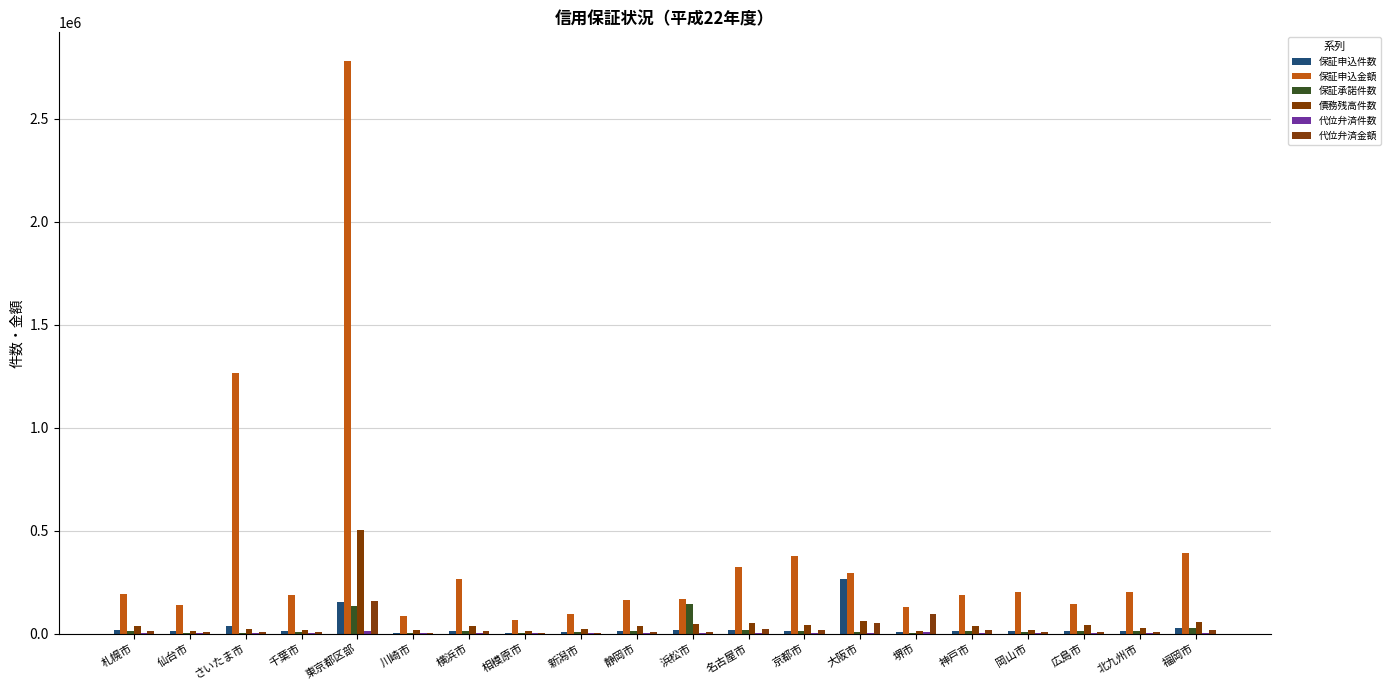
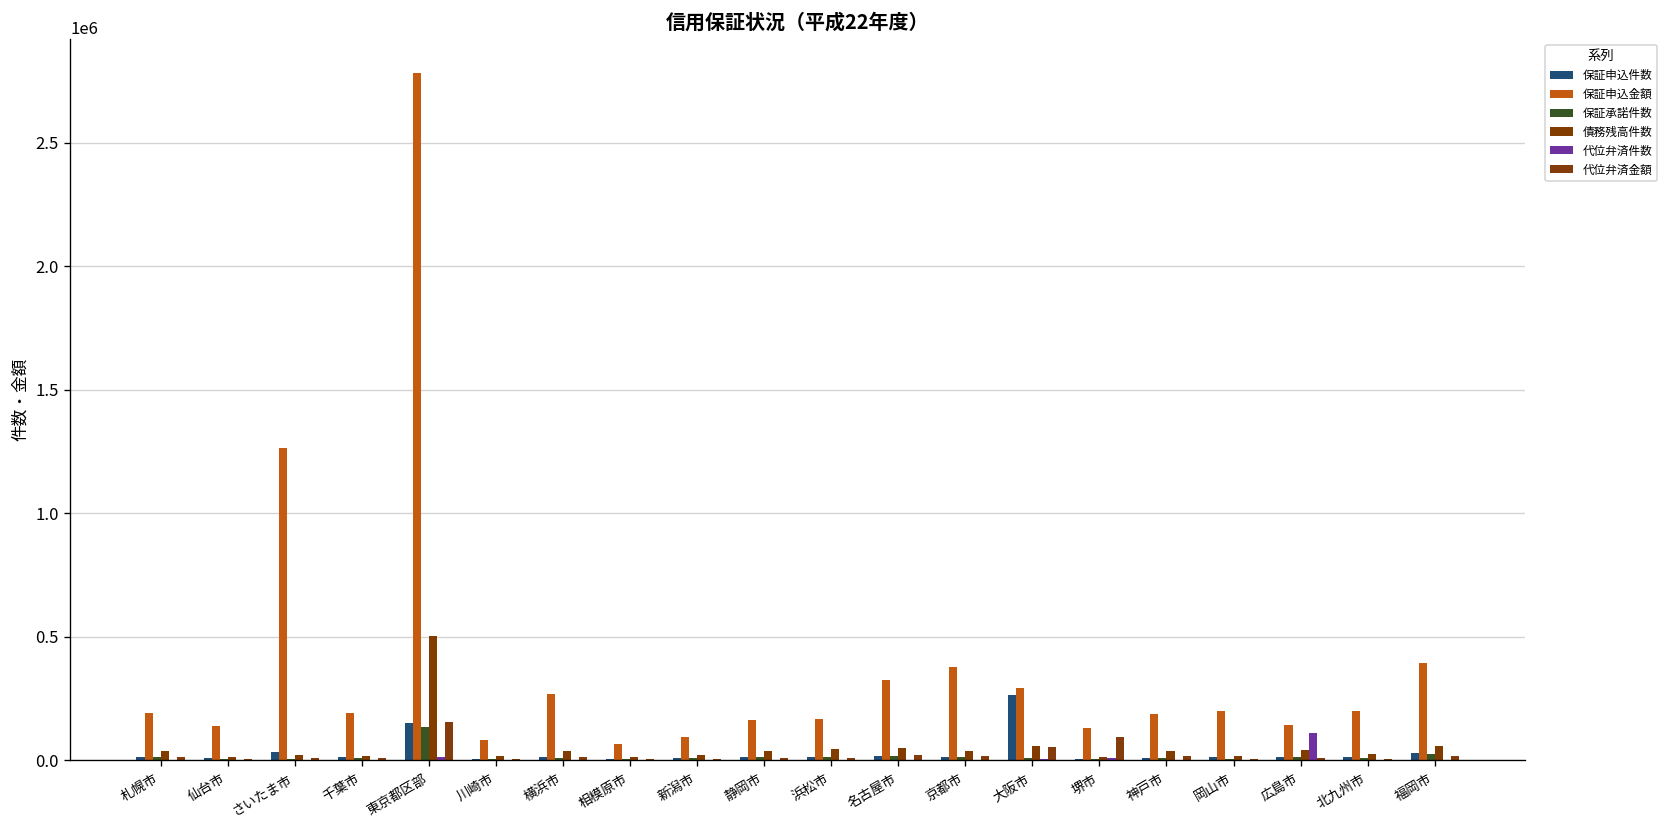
  {
    "保証申込件数": {
      "札幌市": 10000,
      "さいたま市": 30000,
      "千葉市": 10000,
      "東京都区部": 150000,
      "静岡市": 10000,
      "浜松市": 20000,
      "名古屋市": 20000,
      "京都市": 10000,
      "大阪市": 270000,
      "岡山市": 10000,
      "広島市": 10000,
      "福岡市": 30000
    },
    "保証申込金額": {
      "札幌市": 190000,
      "仙台市": 140000,
      "さいたま市": 1260000,
      "千葉市": 190000,
      "東京都区部": 2780000,
      "川崎市": 80000,
      "横浜市": 270000,
      "相模原市": 70000,
      "新潟市": 90000,
      "静岡市": 160000,
      "浜松市": 170000,
      "名古屋市": 320000,
      "京都市": 380000,
      "大阪市": 290000,
      "堺市": 130000,
      "神戸市": 190000,
      "岡山市": 200000,
      "広島市": 140000,
      "北九州市": 200000,
      "福岡市": 390000
    },
    "保証承諾件数": {
      "札幌市": 10000,
      "東京都区部": 130000,
      "静岡市": 10000,
-     "浜松市": 140000,
+     "浜松市": 10000,
      "名古屋市": 20000,
      "京都市": 10000,
      "広島市": 10000,
      "福岡市": 20000
    },
    "代位弁済件数": {
      "東京都区部": 10000,
-     "広島市": 0
+     "広島市": 110000
    }
  }
